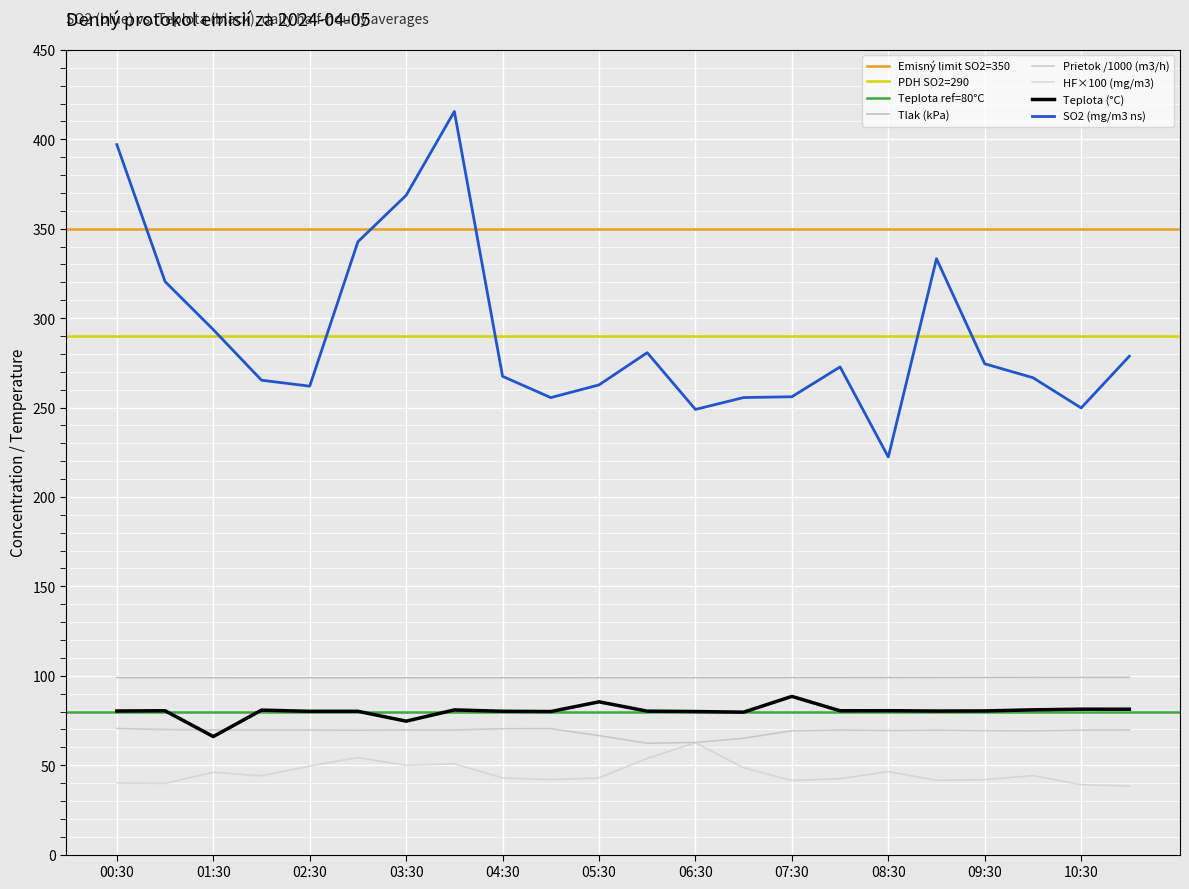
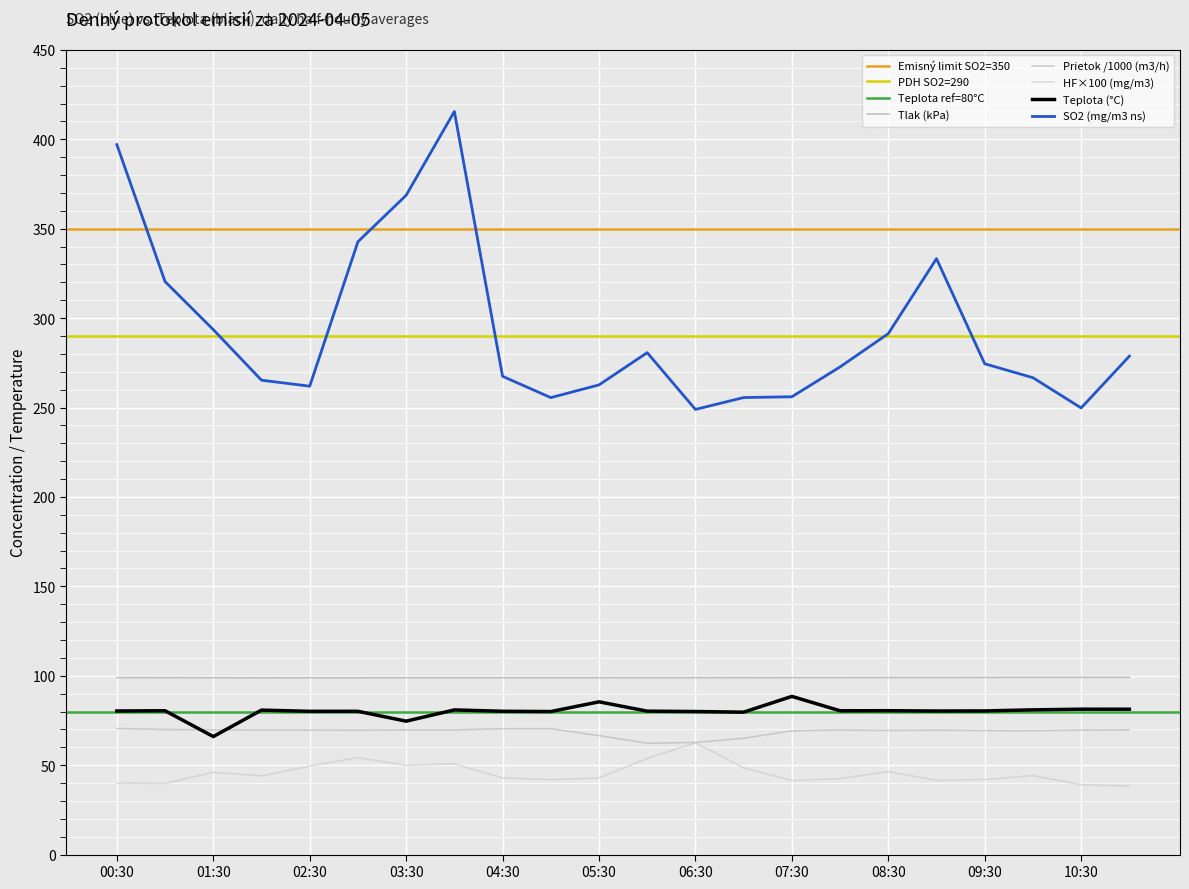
  {
    "Teplota (°C)": {
      "00:30": 80,
      "01:30": 66,
      "02:30": 80,
      "03:30": 75,
      "04:30": 80,
      "05:30": 85,
      "06:30": 80,
      "07:30": 88,
      "08:30": 80,
      "09:30": 80,
      "10:30": 81
    },
    "SO2 (mg/m3 ns)": {
      "00:30": 397,
      "01:30": 294,
      "02:30": 262,
      "03:30": 369,
      "04:30": 267,
      "05:30": 263,
      "06:30": 249,
      "07:30": 256,
-     "08:30": 222,
+     "08:30": 291,
      "09:30": 274,
      "10:30": 250
    }
  }
